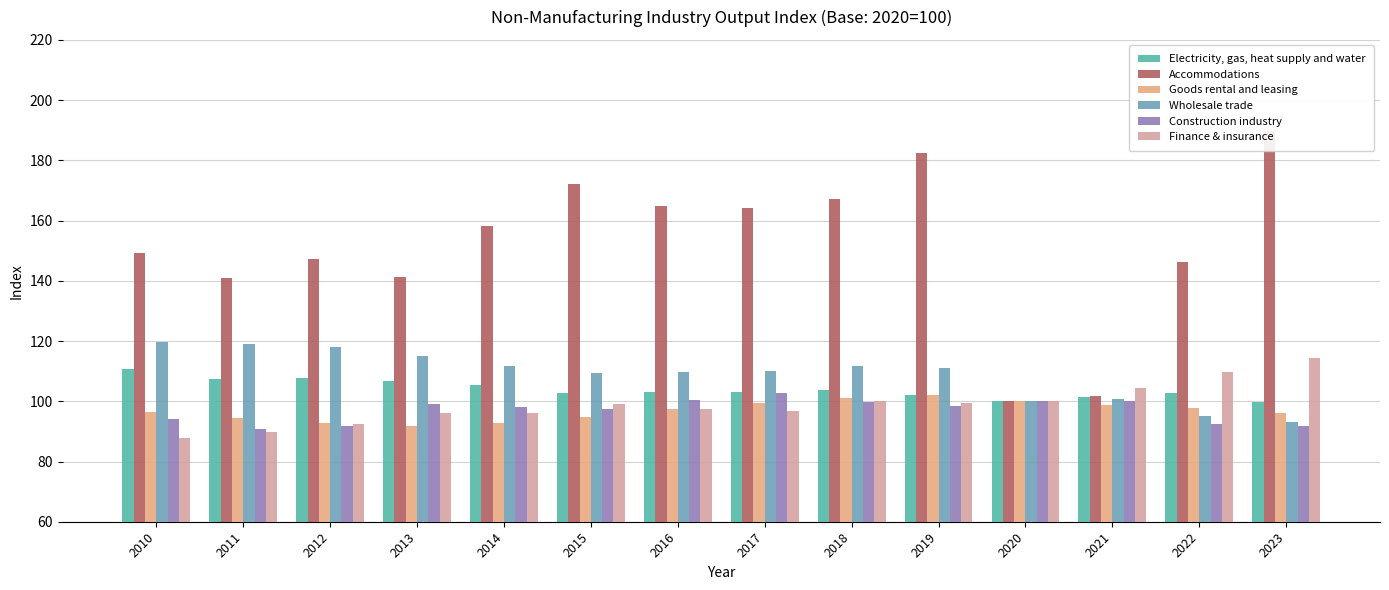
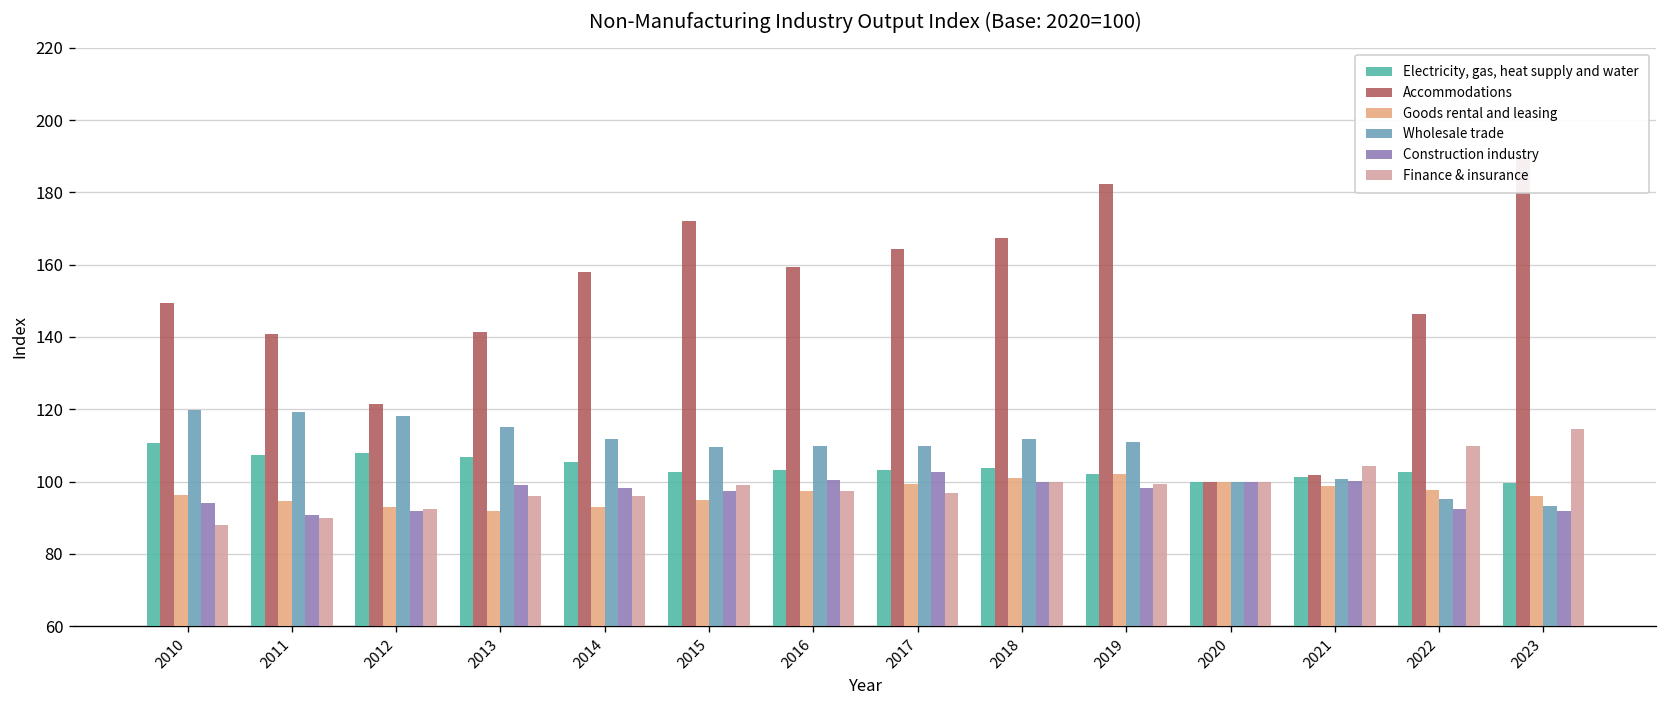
  {
    "Accommodations": {
      "2010": 149,
      "2011": 141,
-     "2012": 147,
+     "2012": 121,
      "2013": 141,
      "2014": 158,
      "2015": 172,
-     "2016": 165,
+     "2016": 159,
      "2017": 164,
      "2018": 167,
      "2019": 182,
      "2020": 100,
      "2021": 102,
      "2022": 146
    }
  }
